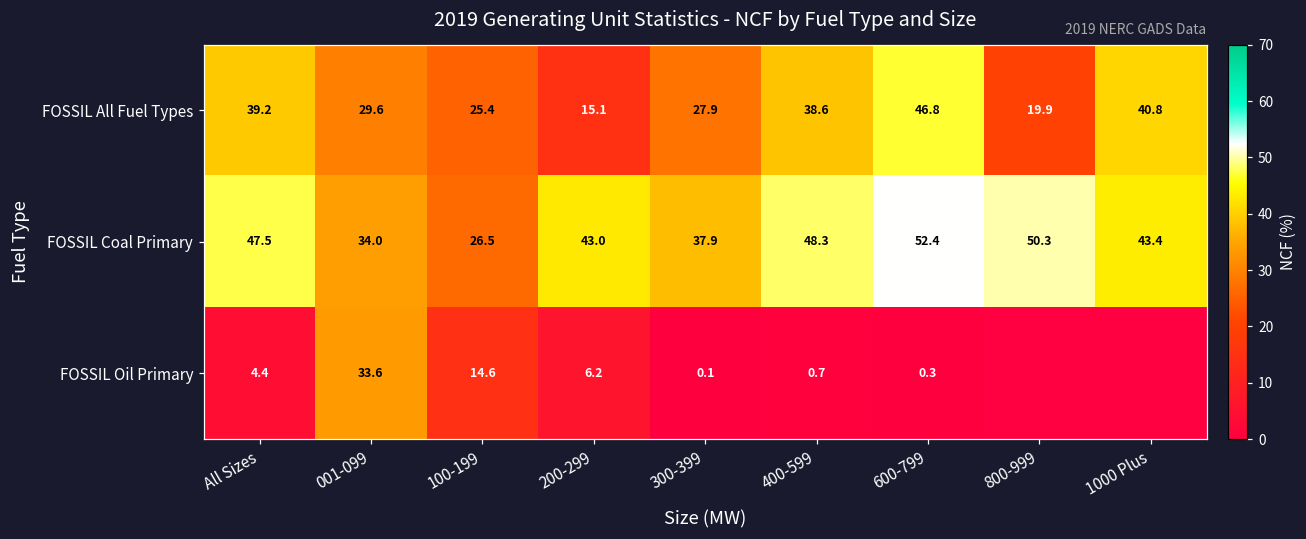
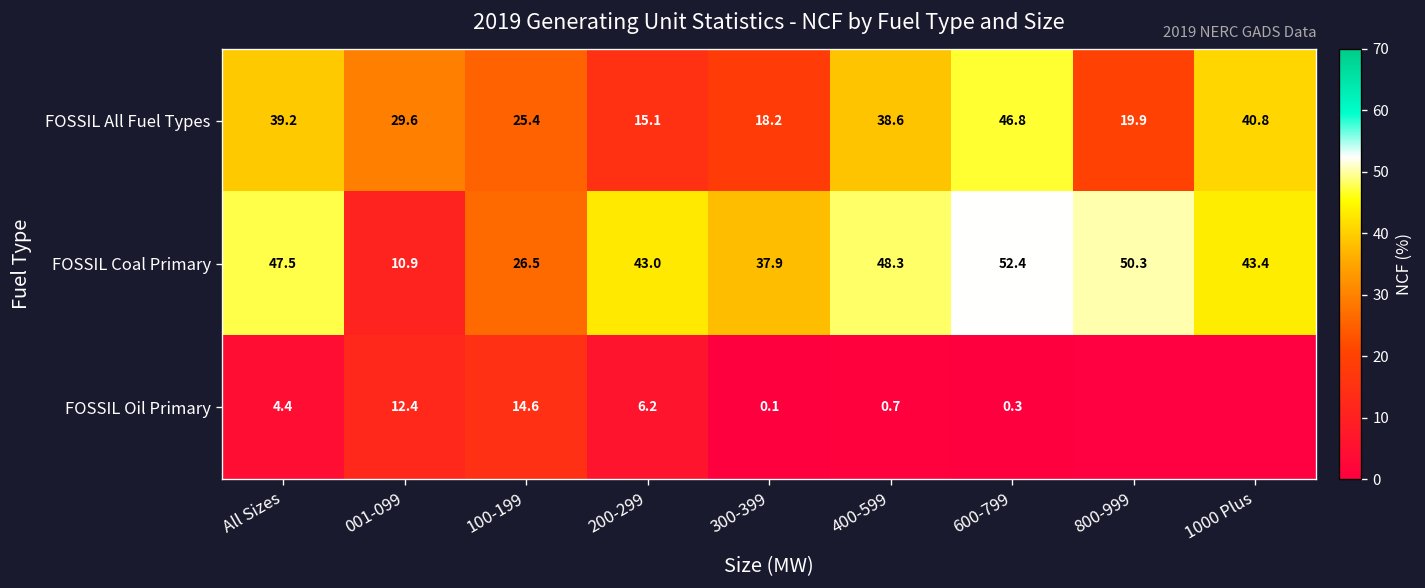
  {
    "FOSSIL All Fuel Types": {
      "All Sizes": 39.2,
      "001-099": 29.6,
      "100-199": 25.4,
      "200-299": 15.1,
-     "300-399": 27.9,
+     "300-399": 18.2,
      "400-599": 38.6,
      "600-799": 46.8,
      "800-999": 19.9,
      "1000 Plus": 40.8
    },
    "FOSSIL Coal Primary": {
      "All Sizes": 47.5,
-     "001-099": 34.0,
+     "001-099": 10.9,
      "100-199": 26.5,
      "200-299": 43.0,
      "300-399": 37.9,
      "400-599": 48.3,
      "600-799": 52.4,
      "800-999": 50.3,
      "1000 Plus": 43.4
    },
    "FOSSIL Oil Primary": {
      "All Sizes": 4.4,
-     "001-099": 33.6,
+     "001-099": 12.4,
      "100-199": 14.6,
      "200-299": 6.2,
      "300-399": 0.1,
      "400-599": 0.7,
      "600-799": 0.3
    }
  }
